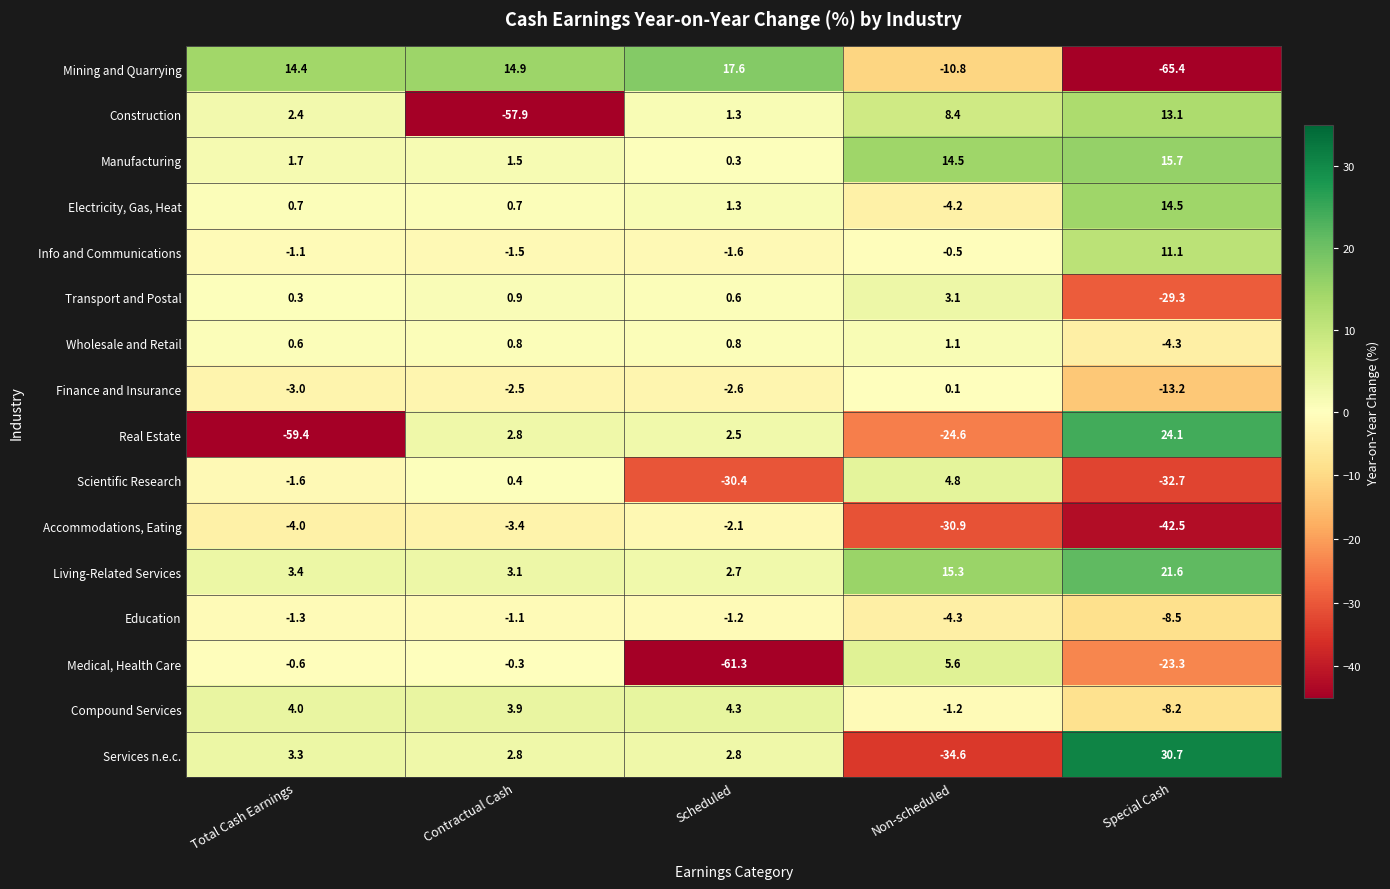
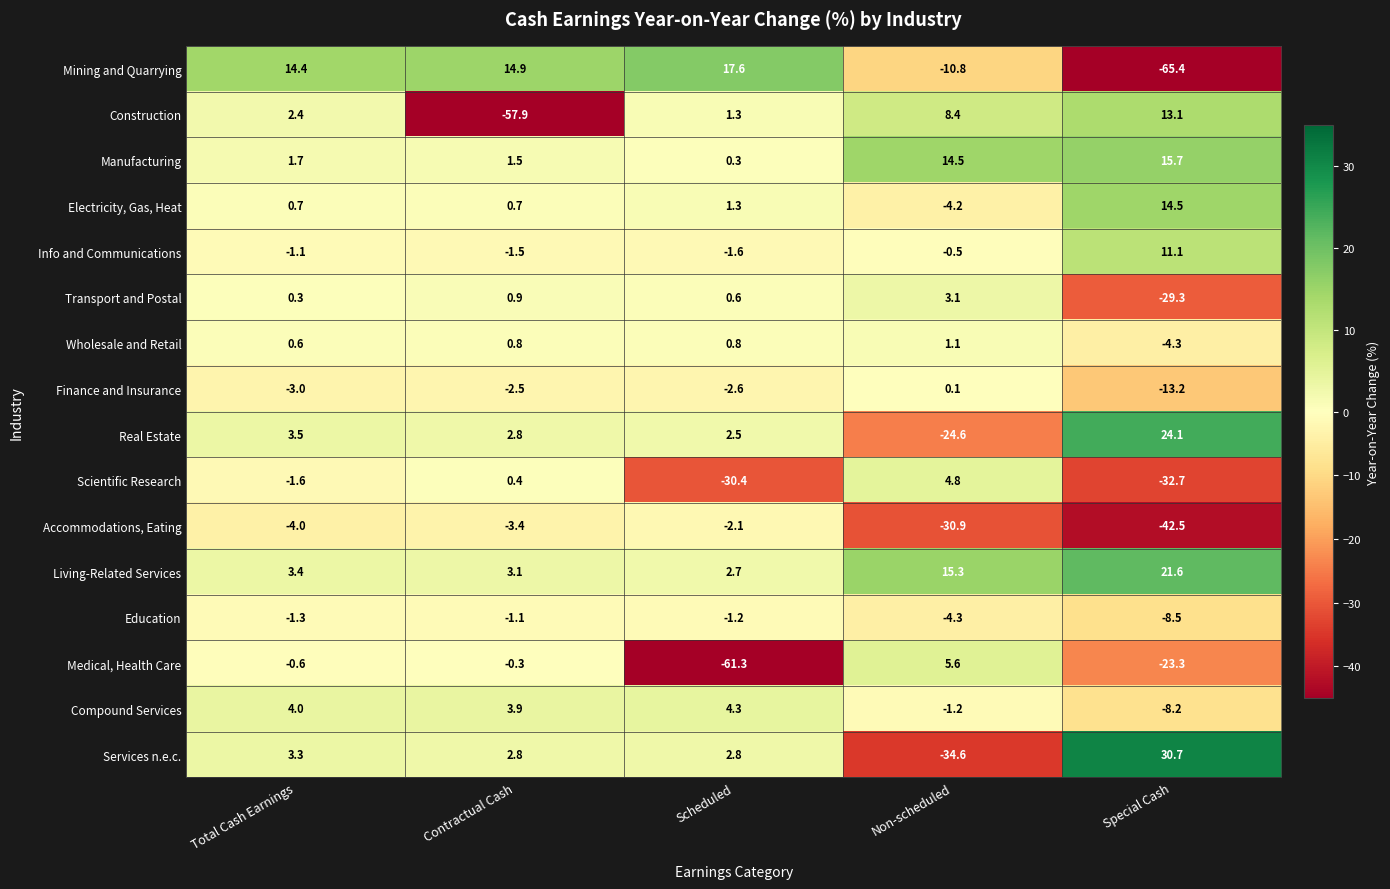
  {
    "Mining and Quarrying": {
      "Total Cash Earnings": 14.4,
      "Contractual Cash": 14.9,
      "Scheduled": 17.6,
      "Non-scheduled": -10.8,
      "Special Cash": -65.4
    },
    "Construction": {
      "Total Cash Earnings": 2.4,
      "Contractual Cash": -57.9,
      "Scheduled": 1.3,
      "Non-scheduled": 8.4,
      "Special Cash": 13.1
    },
    "Manufacturing": {
      "Total Cash Earnings": 1.7,
      "Contractual Cash": 1.5,
      "Scheduled": 0.3,
      "Non-scheduled": 14.5,
      "Special Cash": 15.7
    },
    "Electricity, Gas, Heat": {
      "Total Cash Earnings": 0.7,
      "Contractual Cash": 0.7,
      "Scheduled": 1.3,
      "Non-scheduled": -4.2,
      "Special Cash": 14.5
    },
    "Info and Communications": {
      "Total Cash Earnings": -1.1,
      "Contractual Cash": -1.5,
      "Scheduled": -1.6,
      "Non-scheduled": -0.5,
      "Special Cash": 11.1
    },
    "Transport and Postal": {
      "Total Cash Earnings": 0.3,
      "Contractual Cash": 0.9,
      "Scheduled": 0.6,
      "Non-scheduled": 3.1,
      "Special Cash": -29.3
    },
    "Wholesale and Retail": {
      "Total Cash Earnings": 0.6,
      "Contractual Cash": 0.8,
      "Scheduled": 0.8,
      "Non-scheduled": 1.1,
      "Special Cash": -4.3
    },
    "Finance and Insurance": {
      "Total Cash Earnings": -3.0,
      "Contractual Cash": -2.5,
      "Scheduled": -2.6,
      "Non-scheduled": 0.1,
      "Special Cash": -13.2
    },
    "Real Estate": {
-     "Total Cash Earnings": -59.4,
+     "Total Cash Earnings": 3.5,
      "Contractual Cash": 2.8,
      "Scheduled": 2.5,
      "Non-scheduled": -24.6,
      "Special Cash": 24.1
    },
    "Scientific Research": {
      "Total Cash Earnings": -1.6,
      "Contractual Cash": 0.4,
      "Scheduled": -30.4,
      "Non-scheduled": 4.8,
      "Special Cash": -32.7
    },
    "Accommodations, Eating": {
      "Total Cash Earnings": -4.0,
      "Contractual Cash": -3.4,
      "Scheduled": -2.1,
      "Non-scheduled": -30.9,
      "Special Cash": -42.5
    },
    "Living-Related Services": {
      "Total Cash Earnings": 3.4,
      "Contractual Cash": 3.1,
      "Scheduled": 2.7,
      "Non-scheduled": 15.3,
      "Special Cash": 21.6
    },
    "Education": {
      "Total Cash Earnings": -1.3,
      "Contractual Cash": -1.1,
      "Scheduled": -1.2,
      "Non-scheduled": -4.3,
      "Special Cash": -8.5
    },
    "Medical, Health Care": {
      "Total Cash Earnings": -0.6,
      "Contractual Cash": -0.3,
      "Scheduled": -61.3,
      "Non-scheduled": 5.6,
      "Special Cash": -23.3
    },
    "Compound Services": {
      "Total Cash Earnings": 4.0,
      "Contractual Cash": 3.9,
      "Scheduled": 4.3,
      "Non-scheduled": -1.2,
      "Special Cash": -8.2
    },
    "Services n.e.c.": {
      "Total Cash Earnings": 3.3,
      "Contractual Cash": 2.8,
      "Scheduled": 2.8,
      "Non-scheduled": -34.6,
      "Special Cash": 30.7
    }
  }
